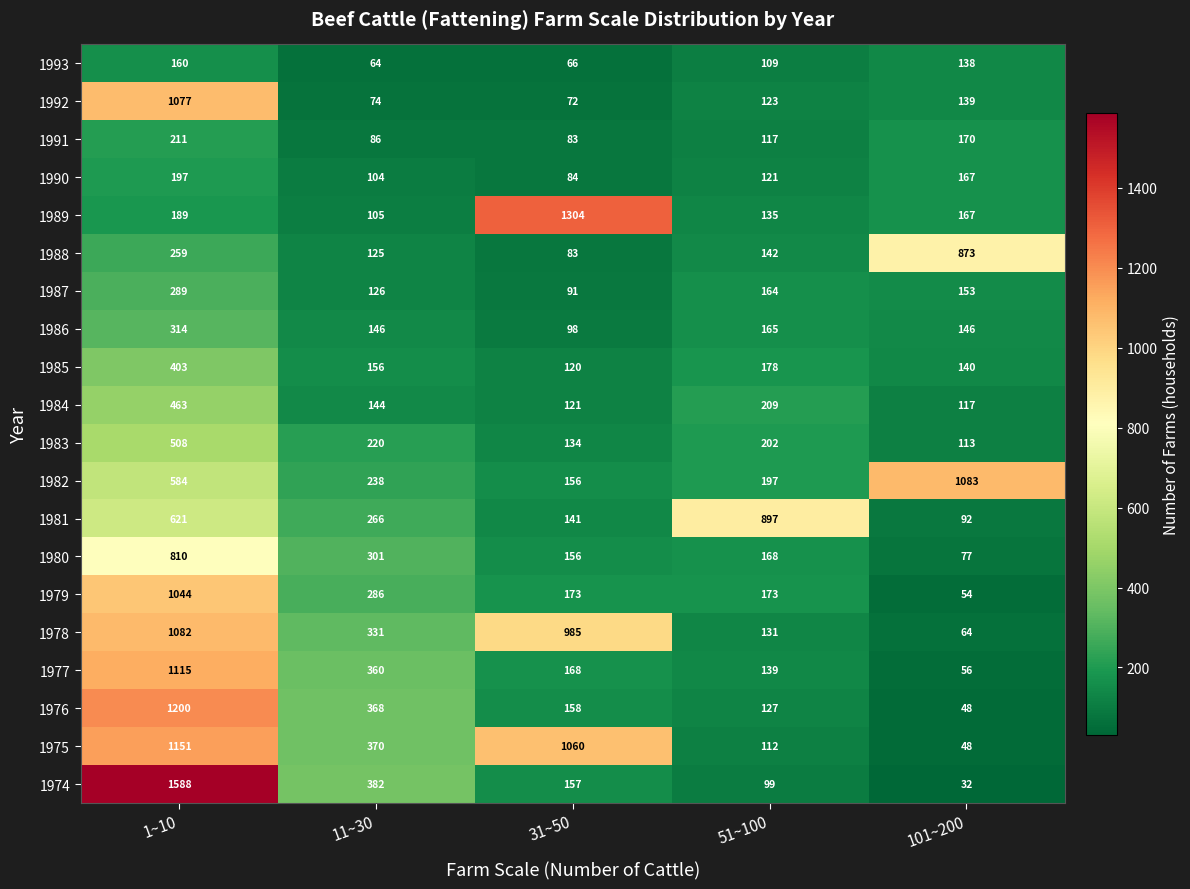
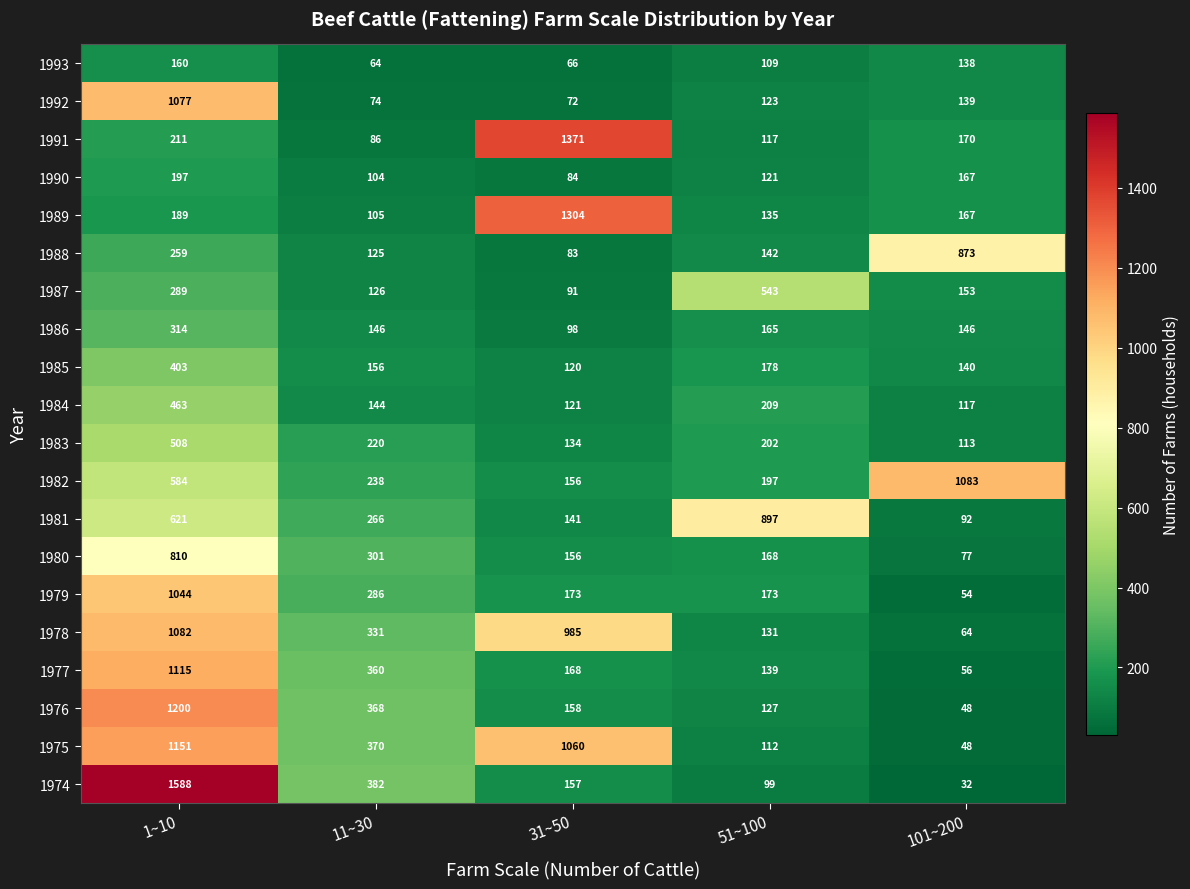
  {
    "1993": {
      "1~10": 160,
      "11~30": 64,
      "31~50": 66,
      "51~100": 109,
      "101~200": 138
    },
    "1992": {
      "1~10": 1077,
      "11~30": 74,
      "31~50": 72,
      "51~100": 123,
      "101~200": 139
    },
    "1991": {
      "1~10": 211,
      "11~30": 86,
-     "31~50": 83,
+     "31~50": 1371,
      "51~100": 117,
      "101~200": 170
    },
    "1990": {
      "1~10": 197,
      "11~30": 104,
      "31~50": 84,
      "51~100": 121,
      "101~200": 167
    },
    "1989": {
      "1~10": 189,
      "11~30": 105,
      "31~50": 1304,
      "51~100": 135,
      "101~200": 167
    },
    "1988": {
      "1~10": 259,
      "11~30": 125,
      "31~50": 83,
      "51~100": 142,
      "101~200": 873
    },
    "1987": {
      "1~10": 289,
      "11~30": 126,
      "31~50": 91,
-     "51~100": 164,
+     "51~100": 543,
      "101~200": 153
    },
    "1986": {
      "1~10": 314,
      "11~30": 146,
      "31~50": 98,
      "51~100": 165,
      "101~200": 146
    },
    "1985": {
      "1~10": 403,
      "11~30": 156,
      "31~50": 120,
      "51~100": 178,
      "101~200": 140
    },
    "1984": {
      "1~10": 463,
      "11~30": 144,
      "31~50": 121,
      "51~100": 209,
      "101~200": 117
    },
    "1983": {
      "1~10": 508,
      "11~30": 220,
      "31~50": 134,
      "51~100": 202,
      "101~200": 113
    },
    "1982": {
      "1~10": 584,
      "11~30": 238,
      "31~50": 156,
      "51~100": 197,
      "101~200": 1083
    },
    "1981": {
      "1~10": 621,
      "11~30": 266,
      "31~50": 141,
      "51~100": 897,
      "101~200": 92
    },
    "1980": {
      "1~10": 810,
      "11~30": 301,
      "31~50": 156,
      "51~100": 168,
      "101~200": 77
    },
    "1979": {
      "1~10": 1044,
      "11~30": 286,
      "31~50": 173,
      "51~100": 173,
      "101~200": 54
    },
    "1978": {
      "1~10": 1082,
      "11~30": 331,
      "31~50": 985,
      "51~100": 131,
      "101~200": 64
    },
    "1977": {
      "1~10": 1115,
      "11~30": 360,
      "31~50": 168,
      "51~100": 139,
      "101~200": 56
    },
    "1976": {
      "1~10": 1200,
      "11~30": 368,
      "31~50": 158,
      "51~100": 127,
      "101~200": 48
    },
    "1975": {
      "1~10": 1151,
      "11~30": 370,
      "31~50": 1060,
      "51~100": 112,
      "101~200": 48
    },
    "1974": {
      "1~10": 1588,
      "11~30": 382,
      "31~50": 157,
      "51~100": 99,
      "101~200": 32
    }
  }
